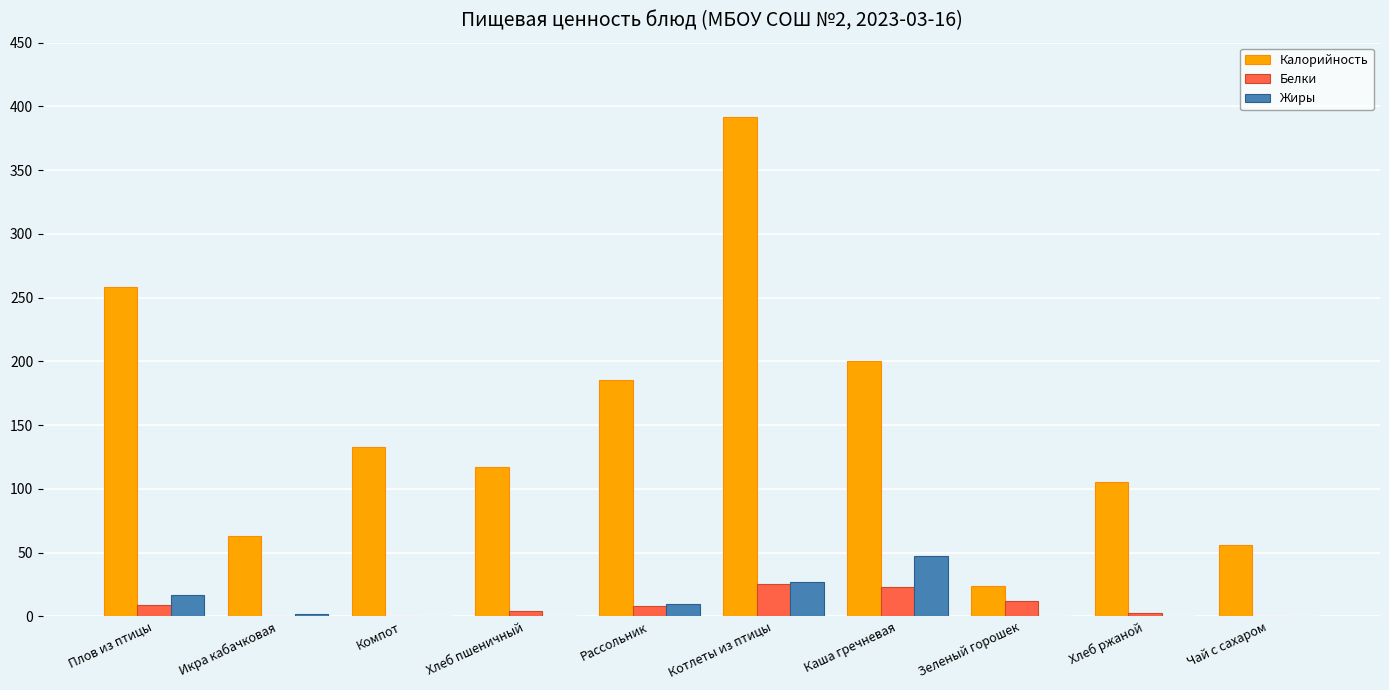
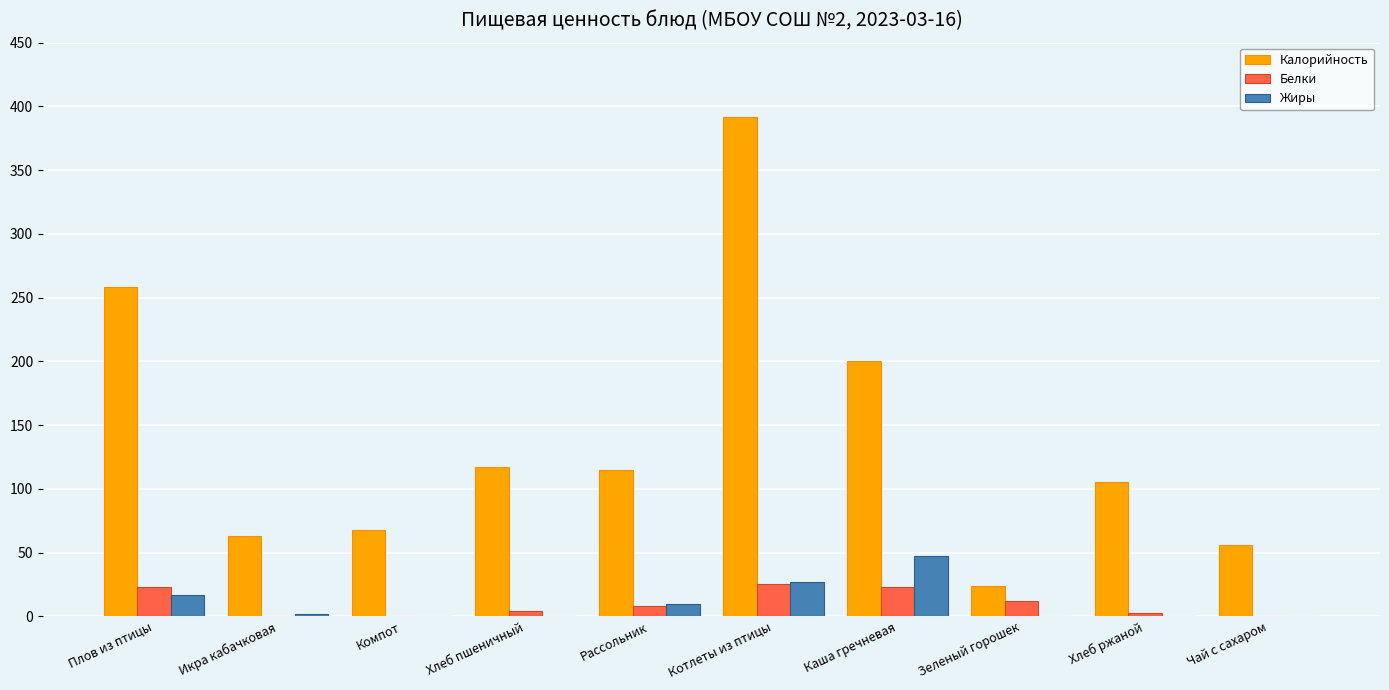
  {
    "Калорийность": {
      "Плов из птицы": 258,
      "Икра кабачковая": 63,
-     "Компот": 133,
+     "Компот": 68,
      "Хлеб пшеничный": 117,
-     "Рассольник": 185,
+     "Рассольник": 115,
      "Котлеты из птицы": 391,
      "Каша гречневая": 200,
      "Зеленый горошек": 24,
      "Хлеб ржаной": 105,
      "Чай с сахаром": 56
    },
    "Белки": {
-     "Плов из птицы": 9,
+     "Плов из птицы": 23,
      "Хлеб пшеничный": 4,
      "Рассольник": 8,
      "Котлеты из птицы": 25,
      "Каша гречневая": 23,
      "Зеленый горошек": 12,
      "Хлеб ржаной": 2
    },
    "Жиры": {
      "Плов из птицы": 17,
      "Икра кабачковая": 2,
      "Компот": 0,
      "Рассольник": 9,
      "Котлеты из птицы": 27,
      "Каша гречневая": 48,
      "Чай с сахаром": 0
    }
  }
